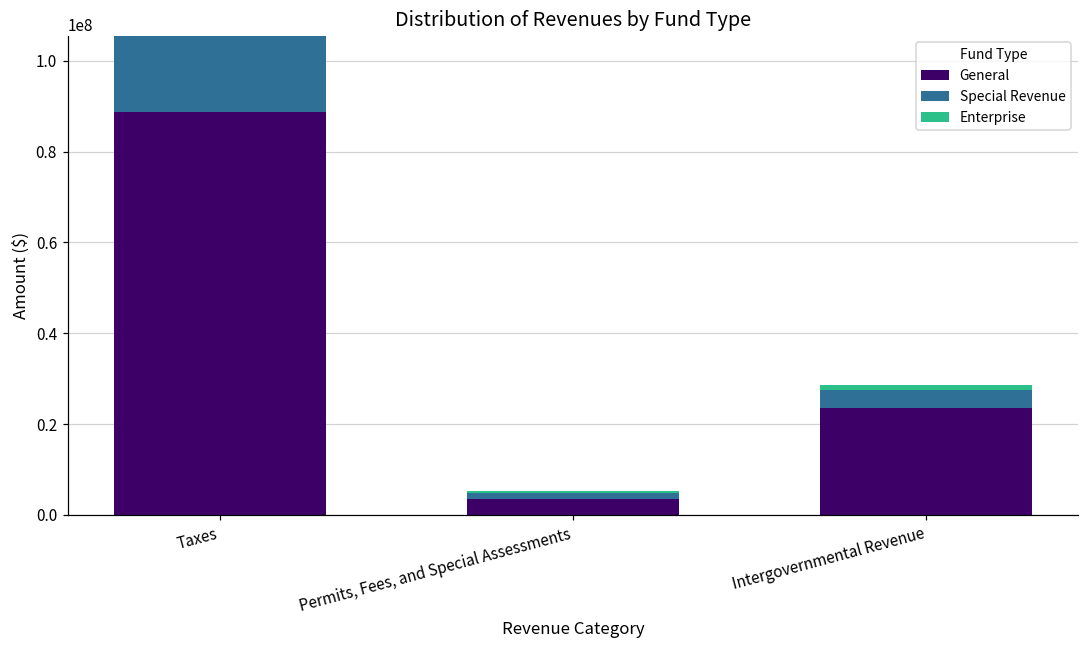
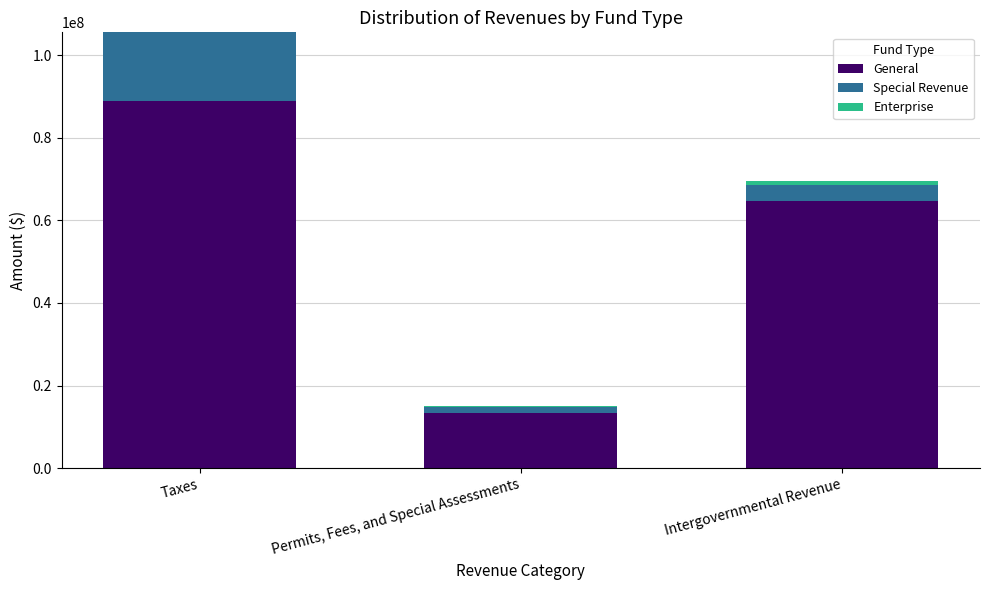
  {
    "General": {
      "Taxes": 89000000,
-     "Permits, Fees, and Special Assessments": 3000000,
-     "Intergovernmental Revenue": 24000000
+     "Permits, Fees, and Special Assessments": 13000000,
+     "Intergovernmental Revenue": 65000000
    },
    "Special Revenue": {
      "Taxes": 17000000,
      "Permits, Fees, and Special Assessments": 1000000,
      "Intergovernmental Revenue": 4000000
    },
    "Enterprise": {
      "Taxes": 0,
      "Intergovernmental Revenue": 1000000
    }
  }
